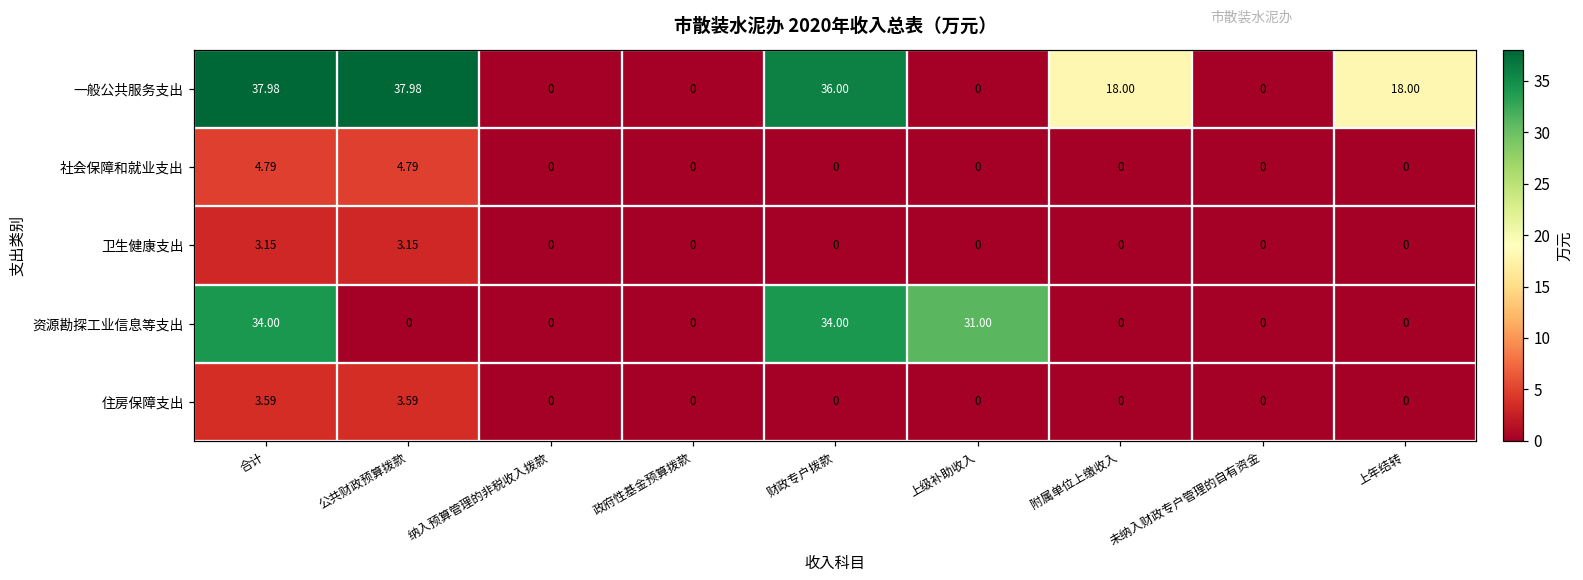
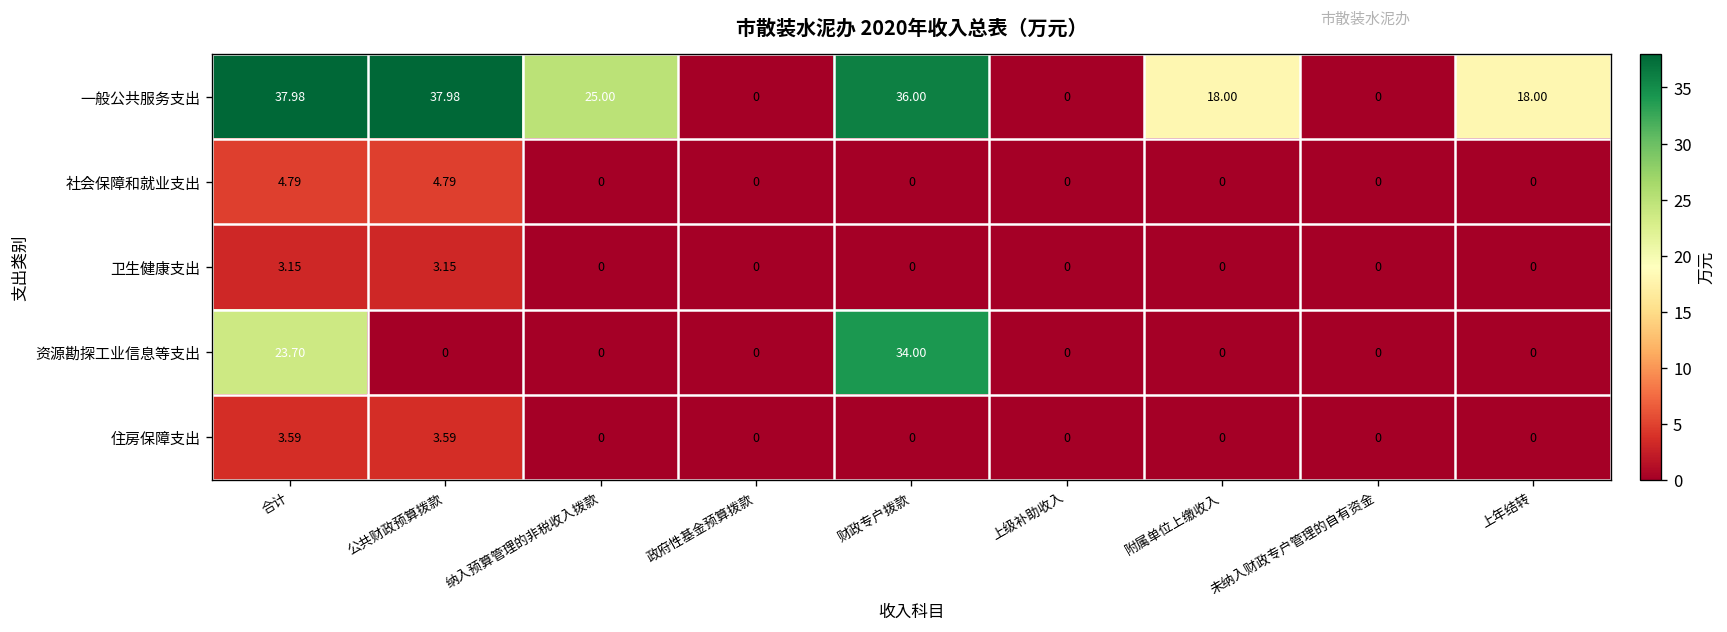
  {
    "一般公共服务支出": {
      "合计": 37.98,
      "公共财政预算拨款": 37.98,
-     "纳入预算管理的非税收入拨款": 0,
+     "纳入预算管理的非税收入拨款": 25.00,
      "政府性基金预算拨款": 0,
      "财政专户拨款": 36.00,
      "上级补助收入": 0,
      "附属单位上缴收入": 18.00,
      "未纳入财政专户管理的自有资金": 0,
      "上年结转": 18.00
    },
    "社会保障和就业支出": {
      "合计": 4.79,
      "公共财政预算拨款": 4.79,
      "纳入预算管理的非税收入拨款": 0,
      "政府性基金预算拨款": 0,
      "财政专户拨款": 0,
      "上级补助收入": 0,
      "附属单位上缴收入": 0,
      "未纳入财政专户管理的自有资金": 0,
      "上年结转": 0
    },
    "卫生健康支出": {
      "合计": 3.15,
      "公共财政预算拨款": 3.15,
      "纳入预算管理的非税收入拨款": 0,
      "政府性基金预算拨款": 0,
      "财政专户拨款": 0,
      "上级补助收入": 0,
      "附属单位上缴收入": 0,
      "未纳入财政专户管理的自有资金": 0,
      "上年结转": 0
    },
    "资源勘探工业信息等支出": {
-     "合计": 34.00,
+     "合计": 23.70,
      "公共财政预算拨款": 0,
      "纳入预算管理的非税收入拨款": 0,
      "政府性基金预算拨款": 0,
      "财政专户拨款": 34.00,
-     "上级补助收入": 31.00,
+     "上级补助收入": 0,
      "附属单位上缴收入": 0,
      "未纳入财政专户管理的自有资金": 0,
      "上年结转": 0
    },
    "住房保障支出": {
      "合计": 3.59,
      "公共财政预算拨款": 3.59,
      "纳入预算管理的非税收入拨款": 0,
      "政府性基金预算拨款": 0,
      "财政专户拨款": 0,
      "上级补助收入": 0,
      "附属单位上缴收入": 0,
      "未纳入财政专户管理的自有资金": 0,
      "上年结转": 0
    }
  }
